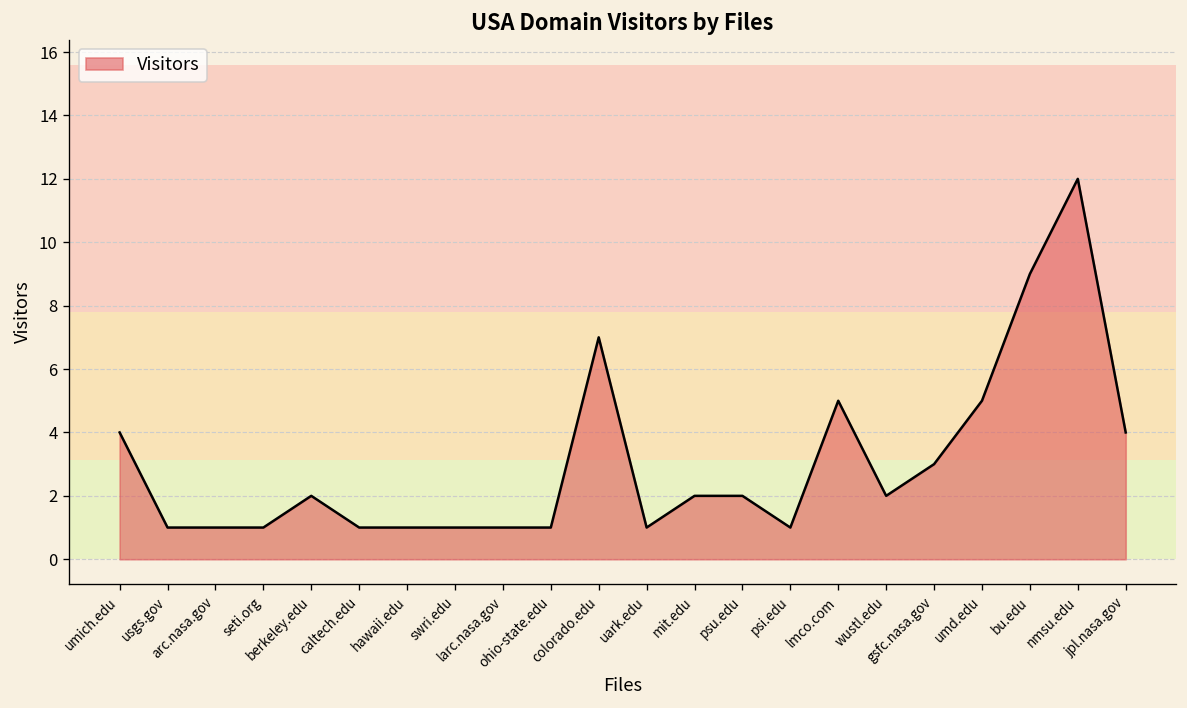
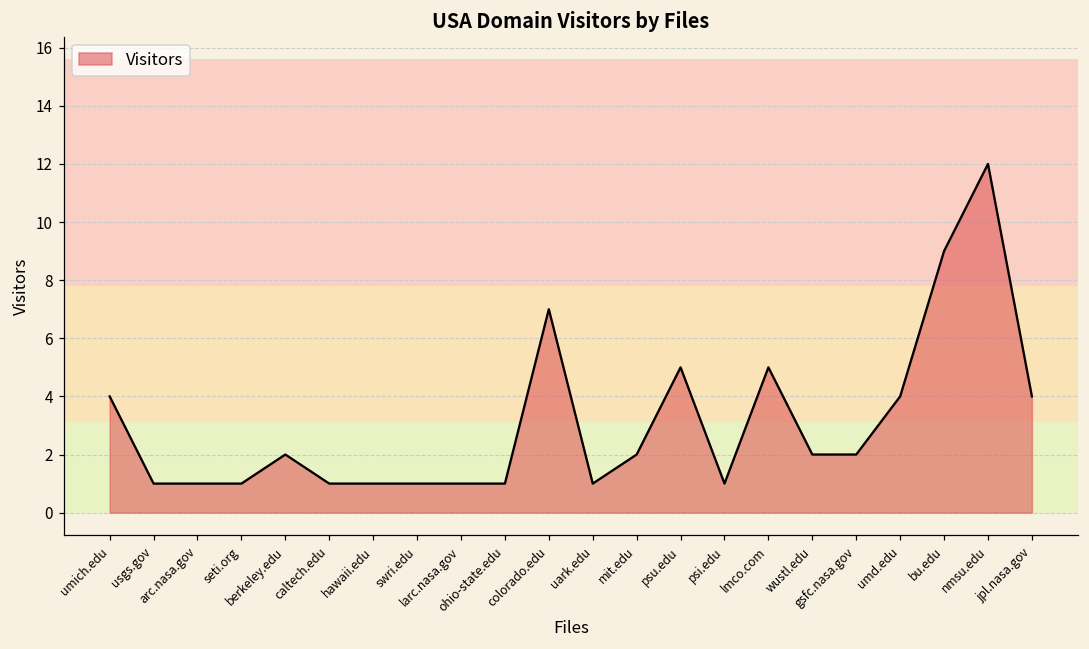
  {
    "umich.edu": 4,
    "usgs.gov": 1,
    "arc.nasa.gov": 1,
    "seti.org": 1,
    "berkeley.edu": 2,
    "caltech.edu": 1,
    "hawaii.edu": 1,
    "swri.edu": 1,
    "larc.nasa.gov": 1,
    "ohio-state.edu": 1,
    "colorado.edu": 7,
    "uark.edu": 1,
    "mit.edu": 2,
-   "psu.edu": 2,
+   "psu.edu": 5,
    "psi.edu": 1,
    "lmco.com": 5,
    "wustl.edu": 2,
-   "gsfc.nasa.gov": 3,
-   "umd.edu": 5,
+   "gsfc.nasa.gov": 2,
+   "umd.edu": 4,
    "bu.edu": 9,
    "nmsu.edu": 12,
    "jpl.nasa.gov": 4
  }
